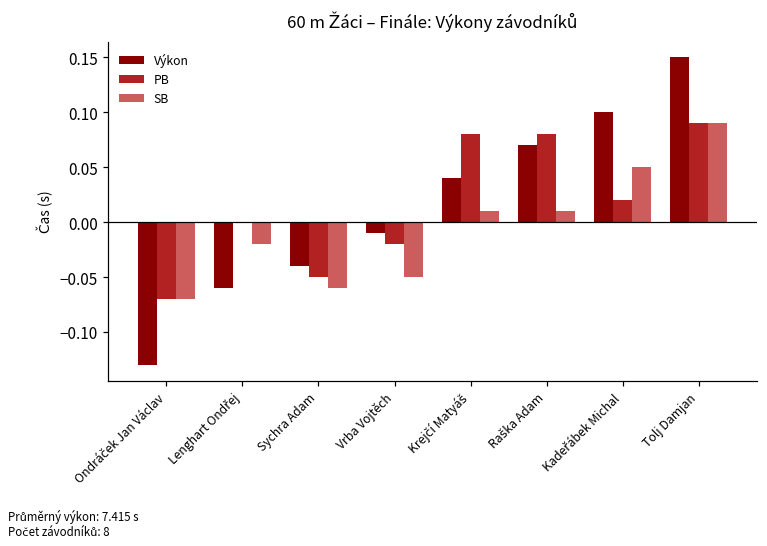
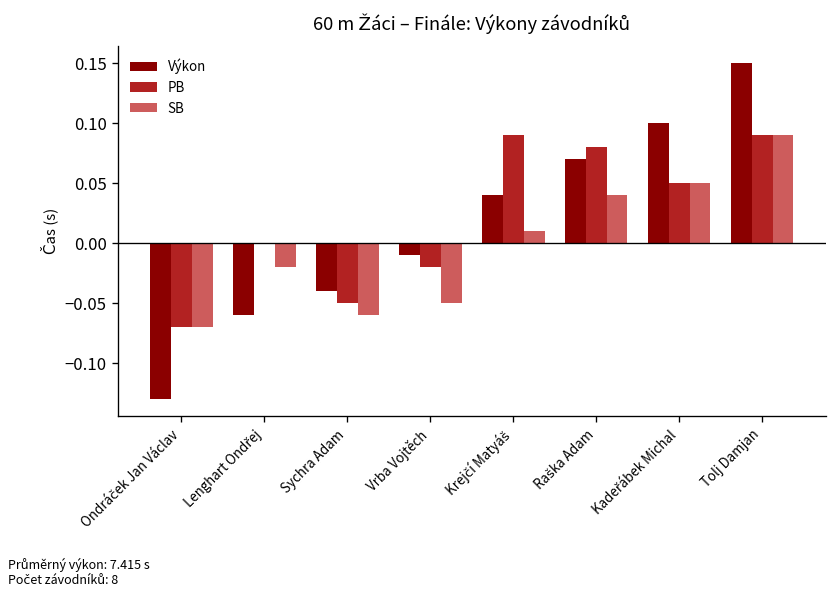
  {
    "Výkon": {
      "Ondráček Jan Václav": -0.13,
      "Lenghart Ondřej": -0.06,
      "Sychra Adam": -0.04,
      "Vrba Vojtěch": -0.01,
      "Krejčí Matyáš": 0.04,
      "Raška Adam": 0.07,
      "Kadeřábek Michal": 0.10,
      "Tolj Damjan": 0.15
    },
    "PB": {
      "Ondráček Jan Václav": -0.07,
      "Lenghart Ondřej": 0.00,
      "Sychra Adam": -0.05,
      "Vrba Vojtěch": -0.02,
-     "Krejčí Matyáš": 0.08,
+     "Krejčí Matyáš": 0.09,
      "Raška Adam": 0.08,
-     "Kadeřábek Michal": 0.02,
+     "Kadeřábek Michal": 0.05,
      "Tolj Damjan": 0.09
    },
    "SB": {
      "Ondráček Jan Václav": -0.07,
      "Lenghart Ondřej": -0.02,
      "Sychra Adam": -0.06,
      "Vrba Vojtěch": -0.05,
      "Krejčí Matyáš": 0.01,
-     "Raška Adam": 0.01,
+     "Raška Adam": 0.04,
      "Kadeřábek Michal": 0.05,
      "Tolj Damjan": 0.09
    }
  }
